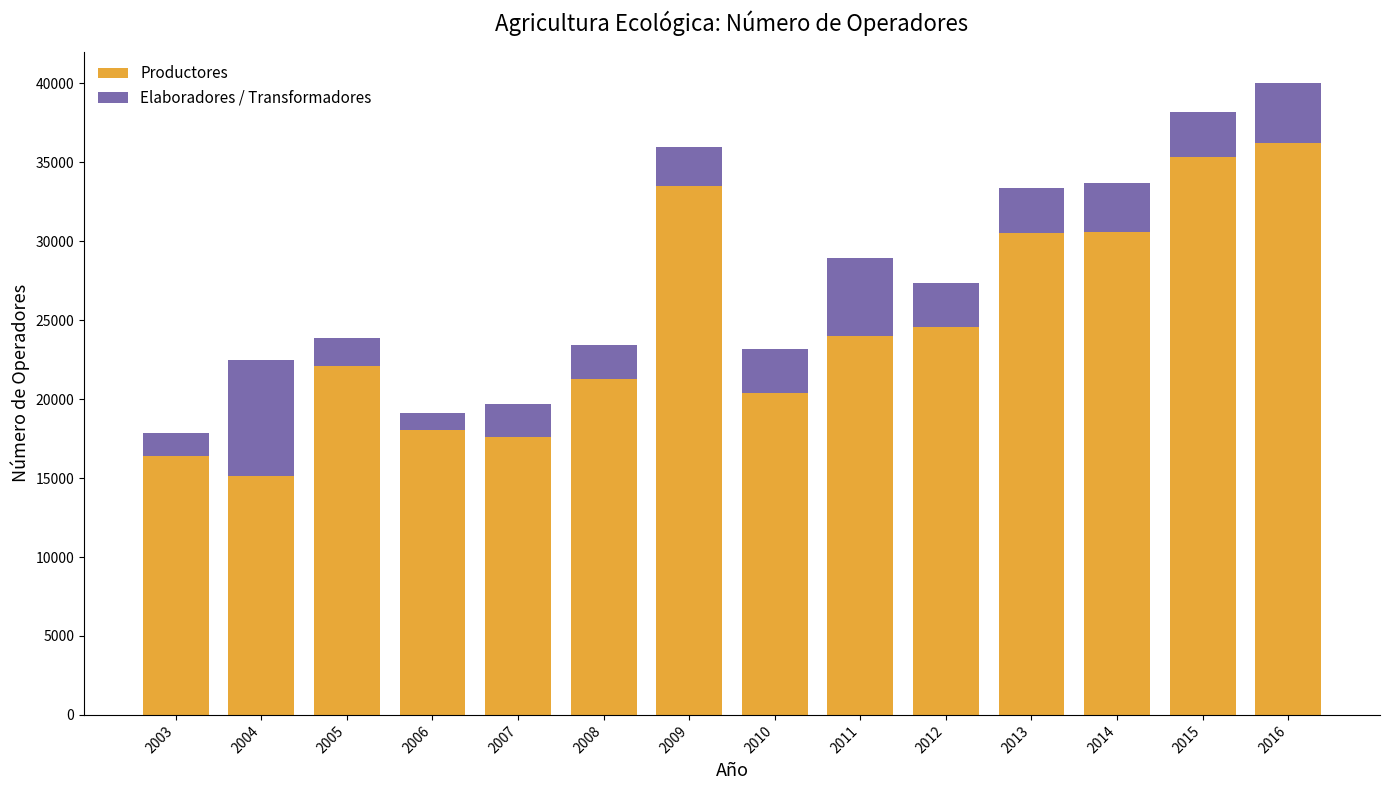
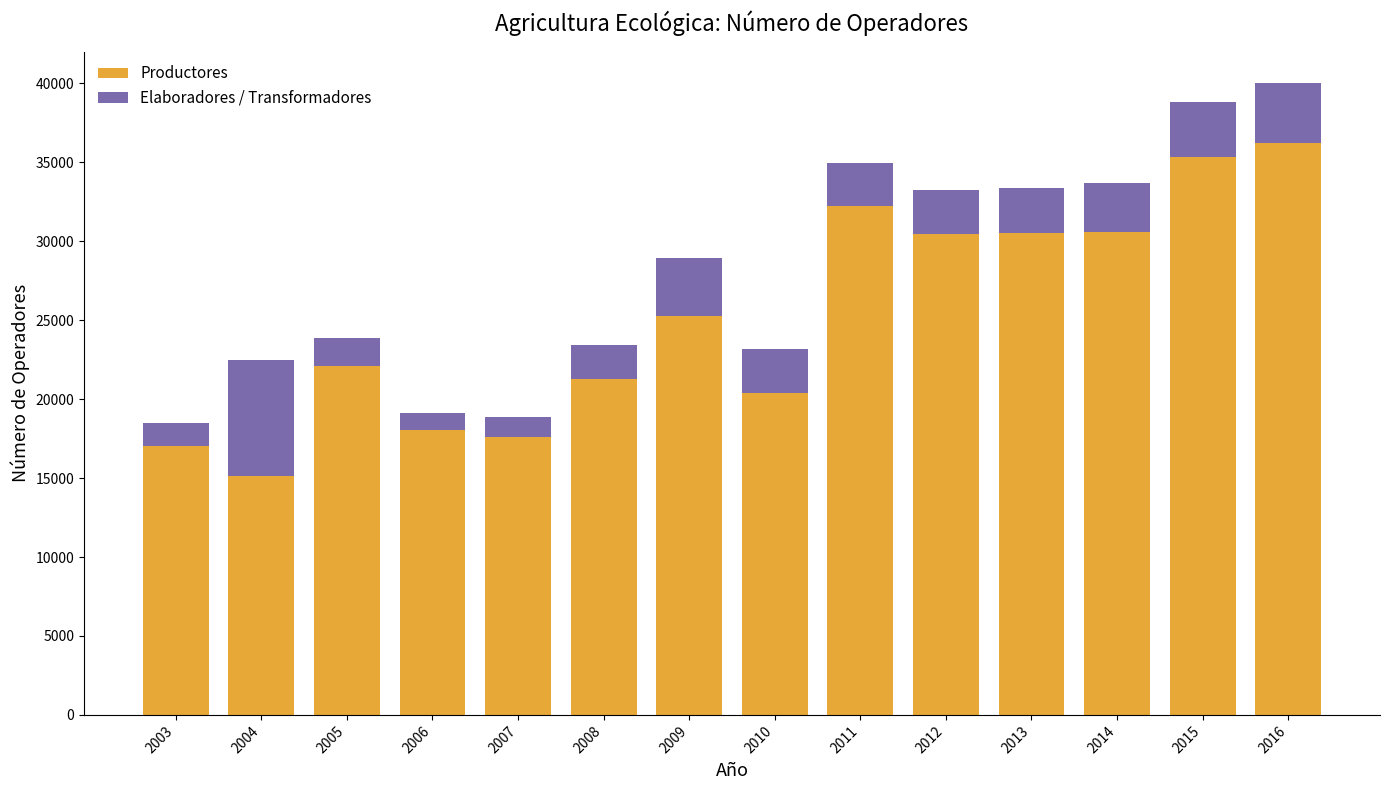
  {
    "Productores": {
-     "2003": 16400,
+     "2003": 17000,
      "2004": 15200,
      "2005": 22100,
      "2006": 18000,
      "2007": 17600,
      "2008": 21300,
-     "2009": 33500,
+     "2009": 25300,
      "2010": 20400,
-     "2011": 24000,
-     "2012": 24600,
+     "2011": 32200,
+     "2012": 30500,
      "2013": 30500,
      "2014": 30600,
      "2015": 35300,
      "2016": 36200
    },
    "Elaboradores / Transformadores": {
      "2003": 1400,
      "2004": 7300,
      "2005": 1800,
      "2006": 1100,
-     "2007": 2100,
+     "2007": 1300,
      "2008": 2200,
-     "2009": 2500,
+     "2009": 3600,
      "2010": 2700,
-     "2011": 4900,
+     "2011": 2700,
      "2012": 2800,
      "2013": 2800,
      "2014": 3100,
-     "2015": 2900,
+     "2015": 3500,
      "2016": 3800
    }
  }
